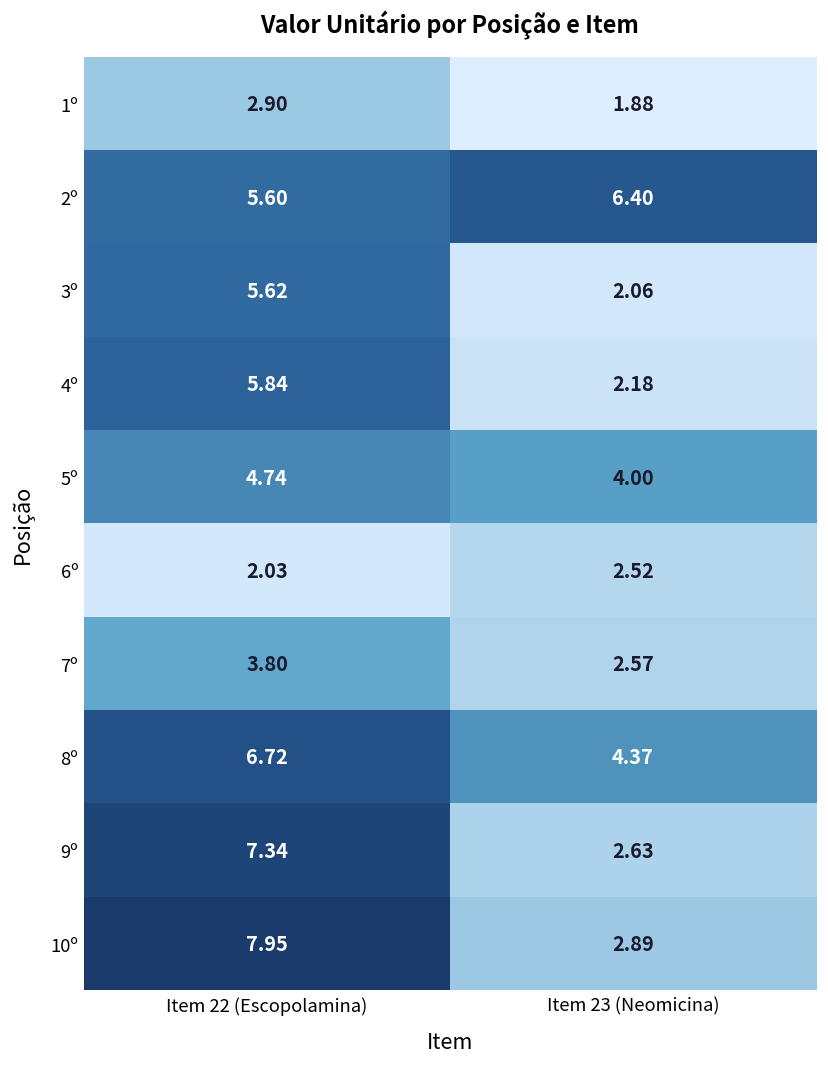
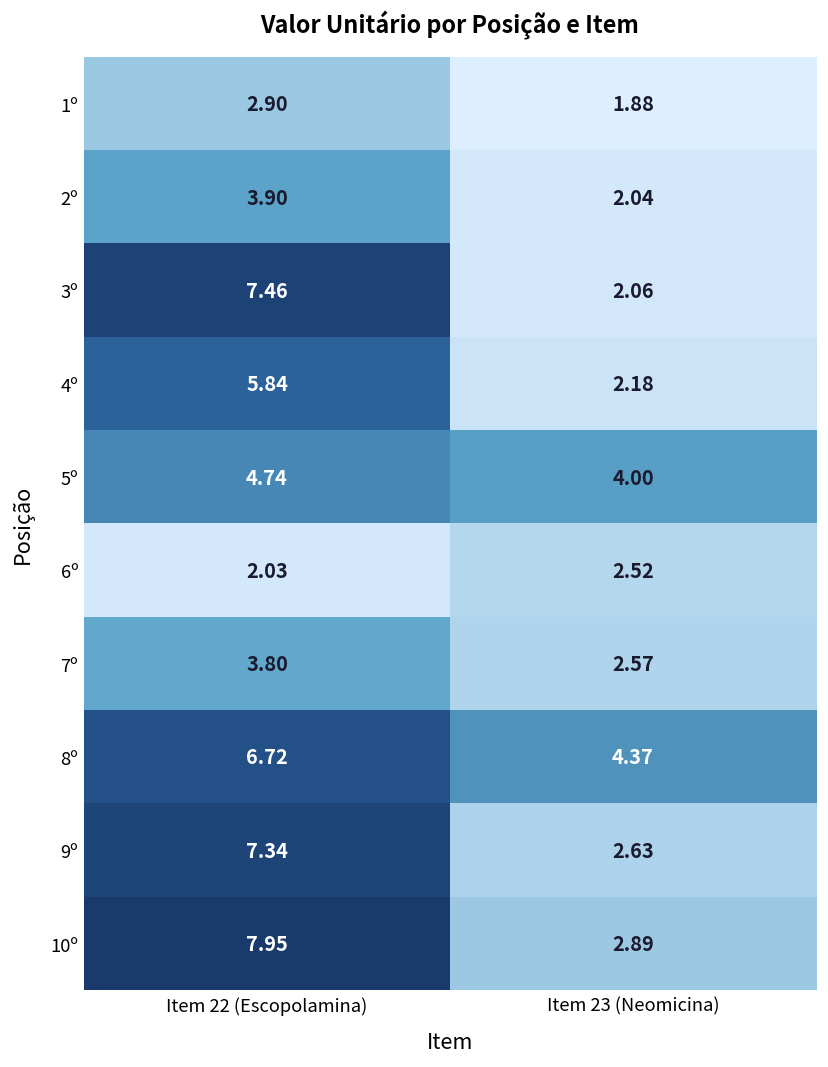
  {
    "1º": {
      "Item 22 (Escopolamina)": 2.90,
      "Item 23 (Neomicina)": 1.88
    },
    "2º": {
-     "Item 22 (Escopolamina)": 5.60,
-     "Item 23 (Neomicina)": 6.40
+     "Item 22 (Escopolamina)": 3.90,
+     "Item 23 (Neomicina)": 2.04
    },
    "3º": {
-     "Item 22 (Escopolamina)": 5.62,
+     "Item 22 (Escopolamina)": 7.46,
      "Item 23 (Neomicina)": 2.06
    },
    "4º": {
      "Item 22 (Escopolamina)": 5.84,
      "Item 23 (Neomicina)": 2.18
    },
    "5º": {
      "Item 22 (Escopolamina)": 4.74,
      "Item 23 (Neomicina)": 4.00
    },
    "6º": {
      "Item 22 (Escopolamina)": 2.03,
      "Item 23 (Neomicina)": 2.52
    },
    "7º": {
      "Item 22 (Escopolamina)": 3.80,
      "Item 23 (Neomicina)": 2.57
    },
    "8º": {
      "Item 22 (Escopolamina)": 6.72,
      "Item 23 (Neomicina)": 4.37
    },
    "9º": {
      "Item 22 (Escopolamina)": 7.34,
      "Item 23 (Neomicina)": 2.63
    },
    "10º": {
      "Item 22 (Escopolamina)": 7.95,
      "Item 23 (Neomicina)": 2.89
    }
  }
